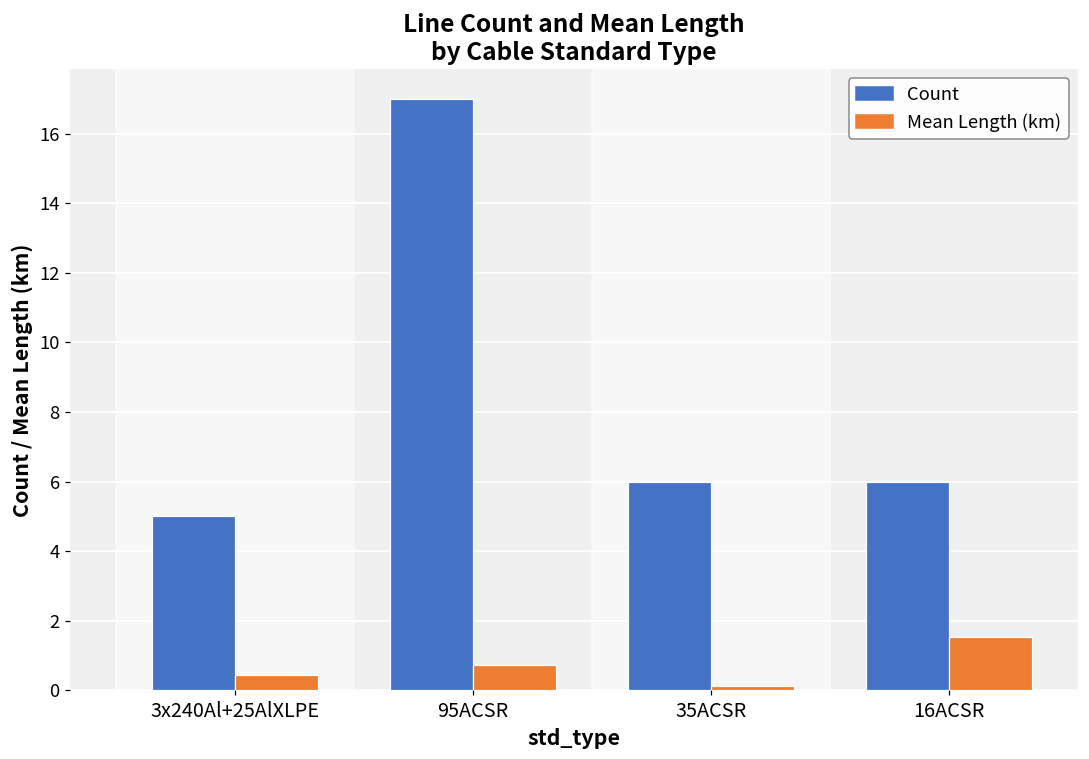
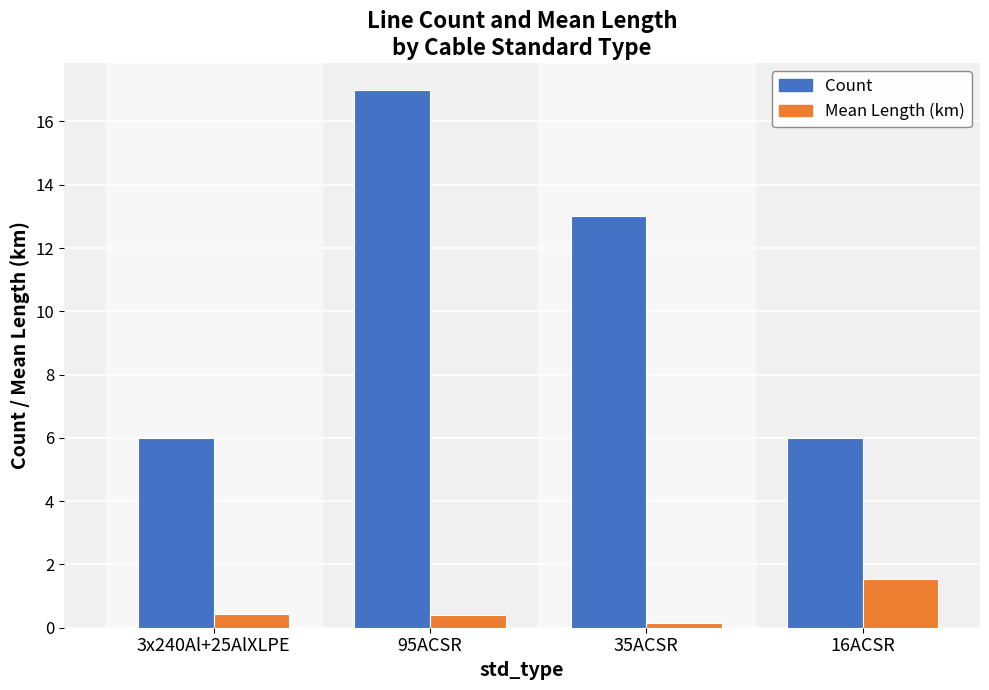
  {
    "Count": {
-     "3x240Al+25AlXLPE": 5,
+     "3x240Al+25AlXLPE": 6,
      "95ACSR": 17,
-     "35ACSR": 6,
+     "35ACSR": 13,
      "16ACSR": 6
    },
    "Mean Length (km)": {
      "3x240Al+25AlXLPE": 0.4,
-     "95ACSR": 0.7,
+     "95ACSR": 0.4,
      "35ACSR": 0.1,
      "16ACSR": 1.5
    }
  }
